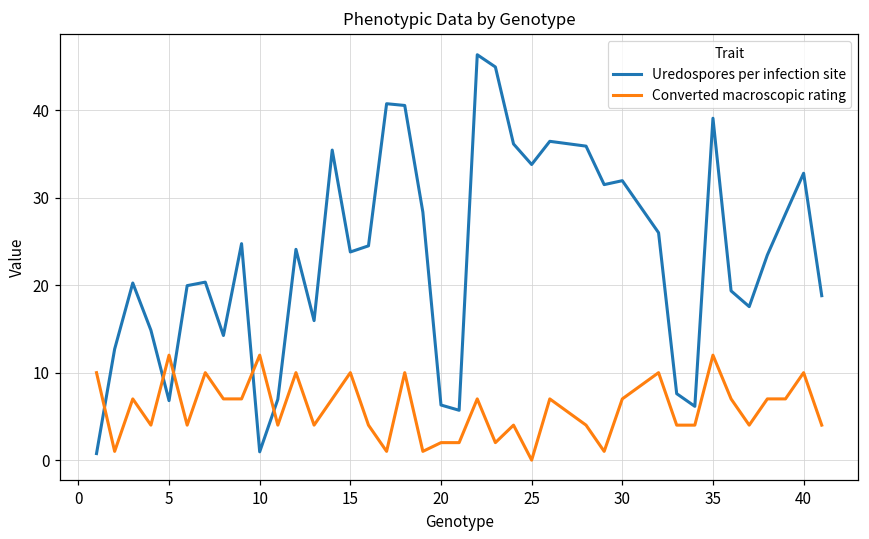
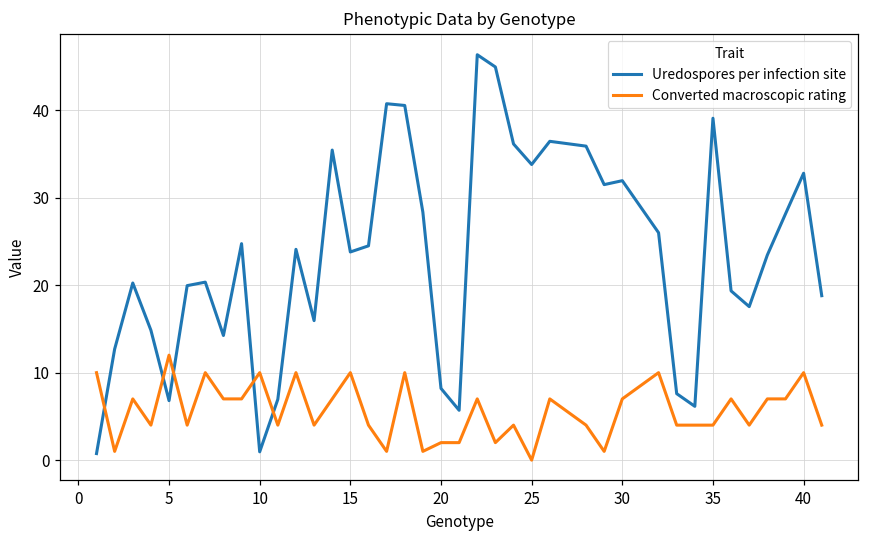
  {
    "Uredospores per infection site": {
      "5": 7,
      "10": 1,
      "15": 24,
-     "20": 6,
+     "20": 8,
      "25": 34,
      "30": 32,
      "35": 39,
      "40": 33
    },
    "Converted macroscopic rating": {
      "5": 12,
-     "10": 12,
+     "10": 10,
      "15": 10,
      "20": 2,
      "25": 0,
      "30": 7,
-     "35": 12,
+     "35": 4,
      "40": 10
    }
  }
